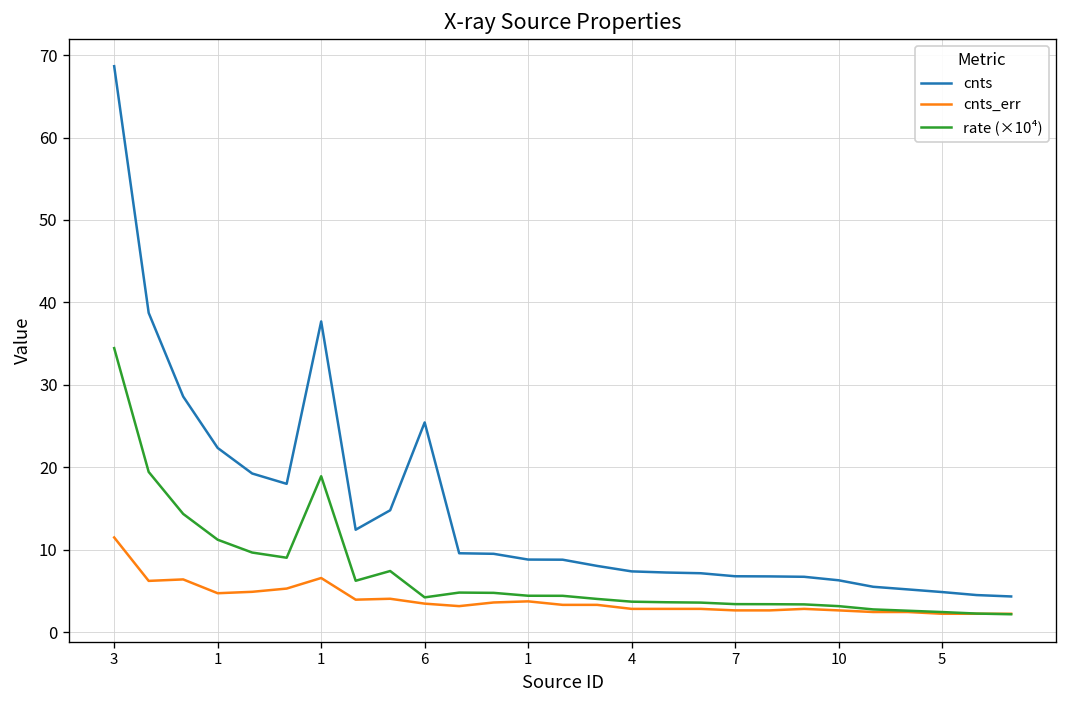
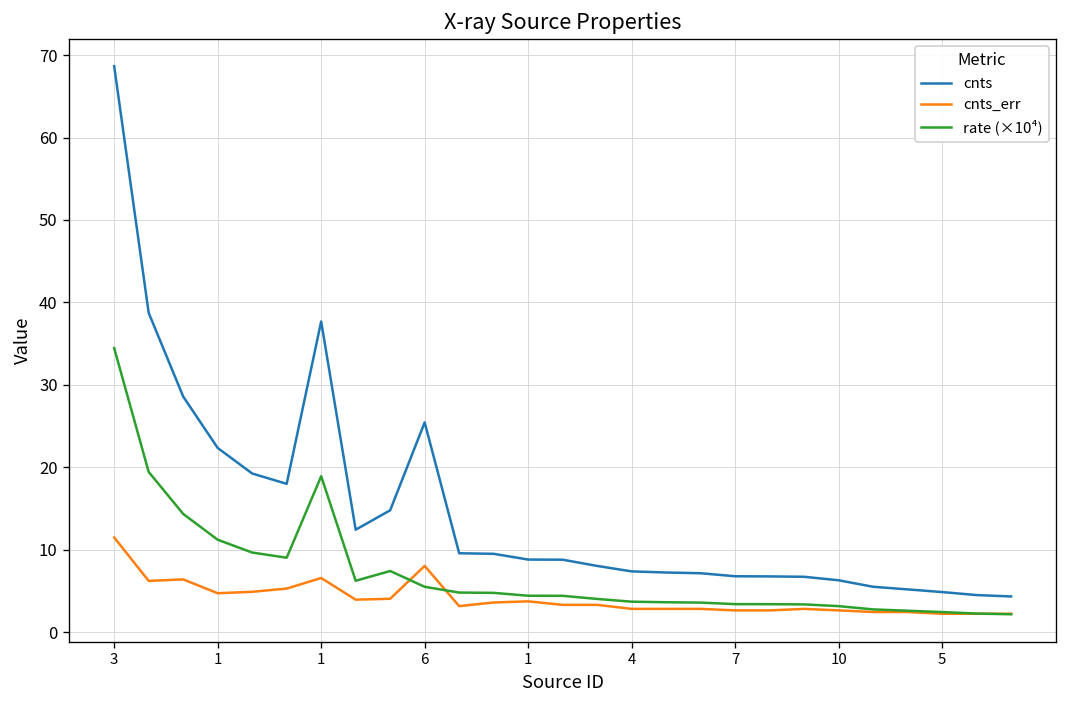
  {
    "cnts": {
      "3": 69,
      "6": 25
    },
    "cnts_err": {
      "3": 11,
-     "6": 3
+     "6": 8
    },
    "rate (×10⁴)": {
      "3": 34,
-     "6": 4
+     "6": 6
    }
  }
